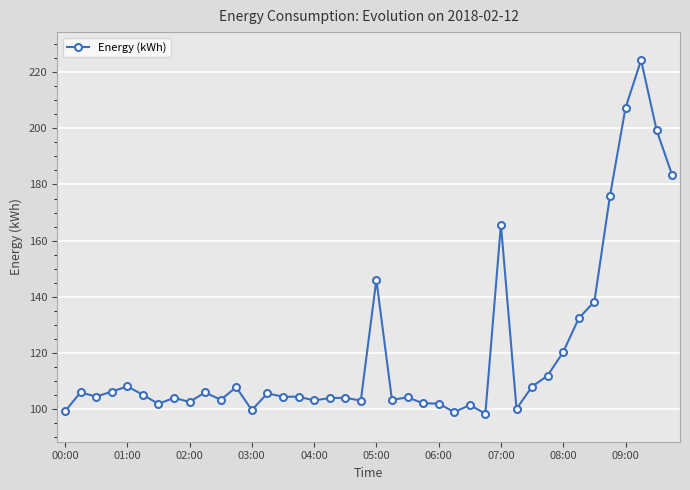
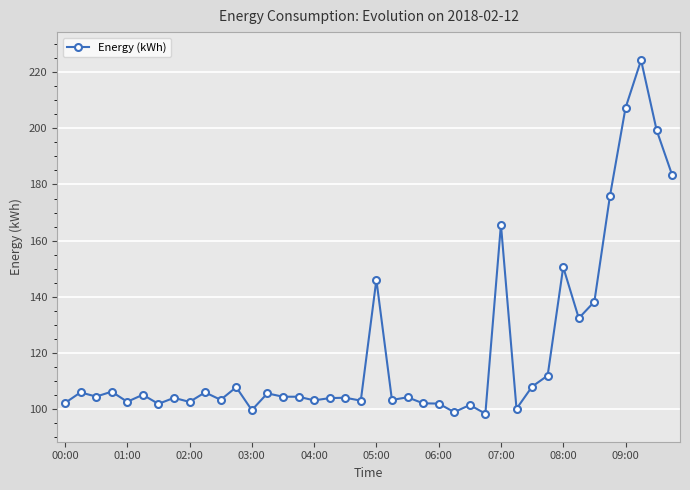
  {
-   "00:00": 99,
-   "01:00": 108,
+   "00:00": 102,
+   "01:00": 103,
    "02:00": 102,
    "03:00": 100,
    "04:00": 103,
    "05:00": 146,
    "06:00": 102,
    "07:00": 166,
-   "08:00": 120,
+   "08:00": 151,
    "09:00": 207
  }
